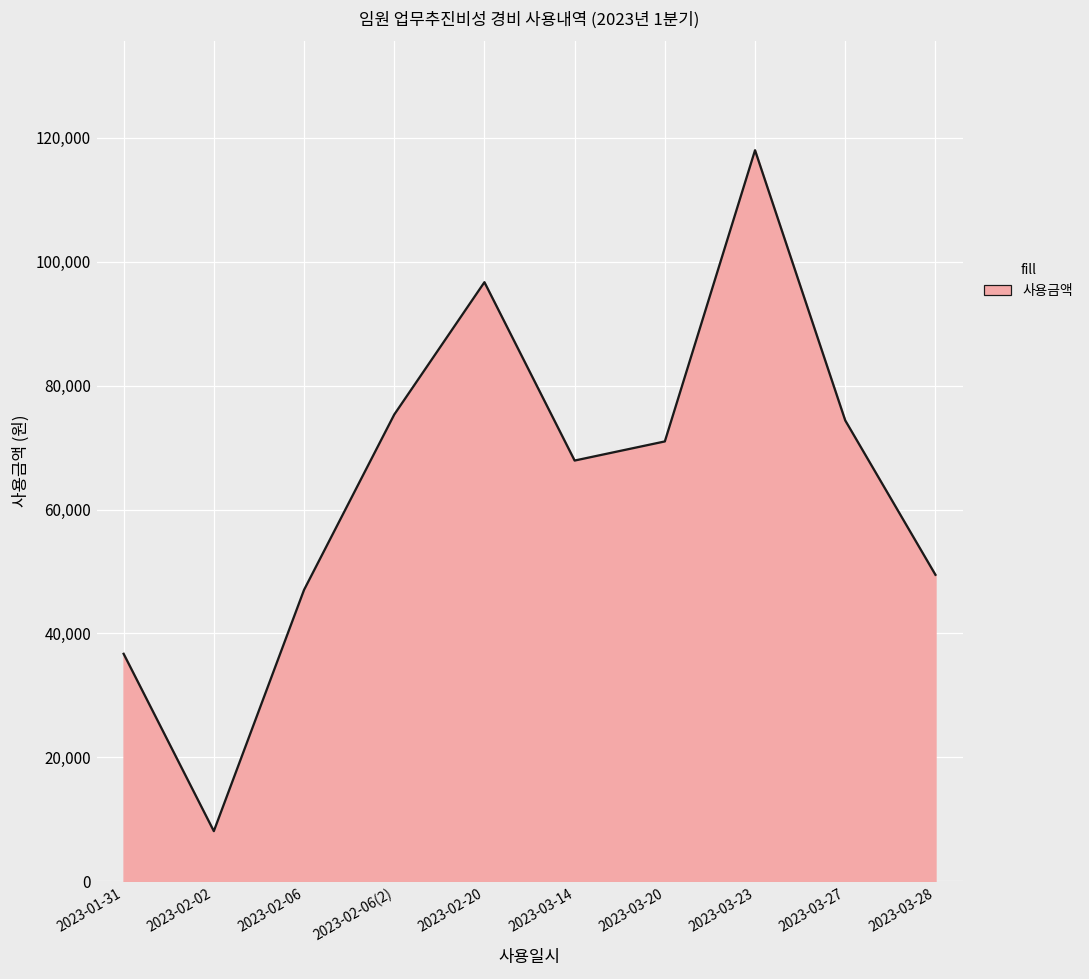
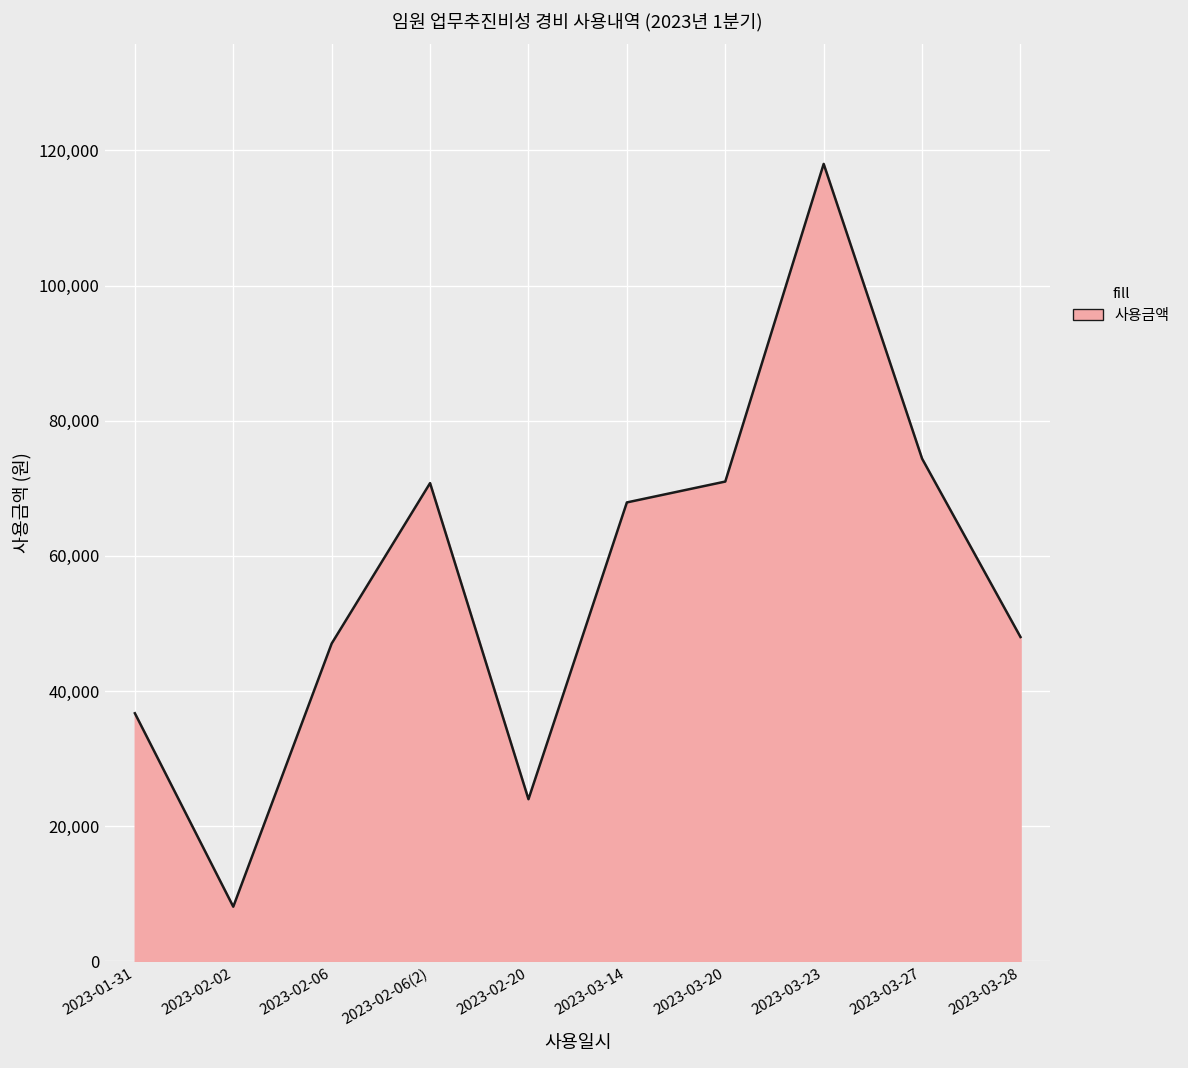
  {
    "2023-01-31": "37,000",
    "2023-02-02": "8,000",
    "2023-02-06": "47,000",
-   "2023-02-06(2)": "75,000",
-   "2023-02-20": "97,000",
+   "2023-02-06(2)": "71,000",
+   "2023-02-20": "24,000",
    "2023-03-14": "68,000",
    "2023-03-20": "71,000",
    "2023-03-23": "118,000",
    "2023-03-27": "74,000",
-   "2023-03-28": "49,000"
+   "2023-03-28": "48,000"
  }
